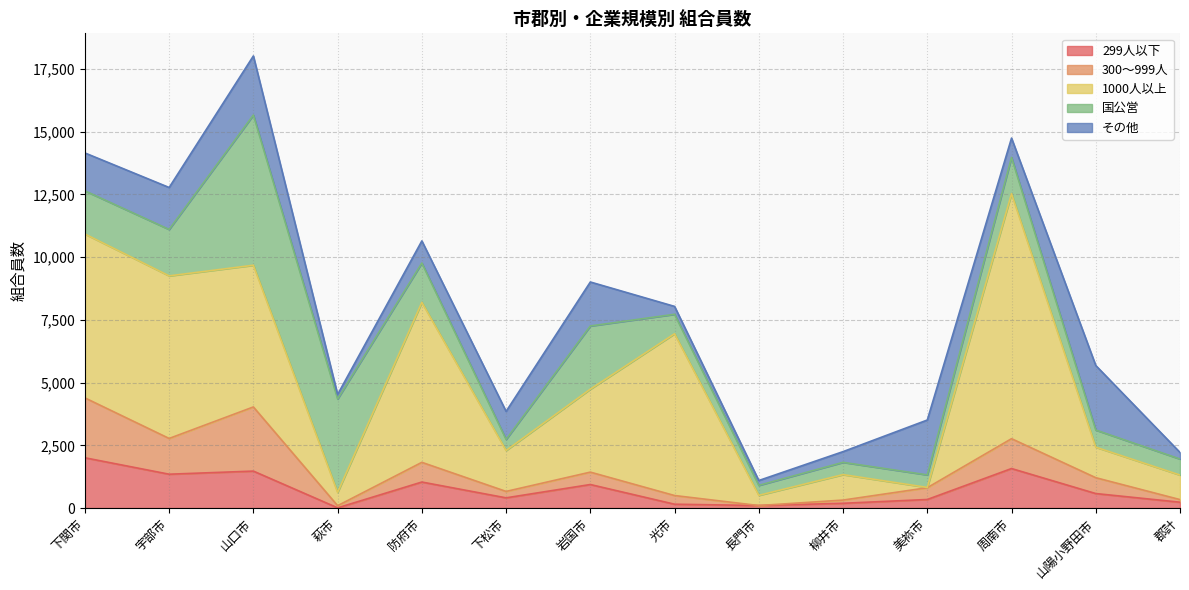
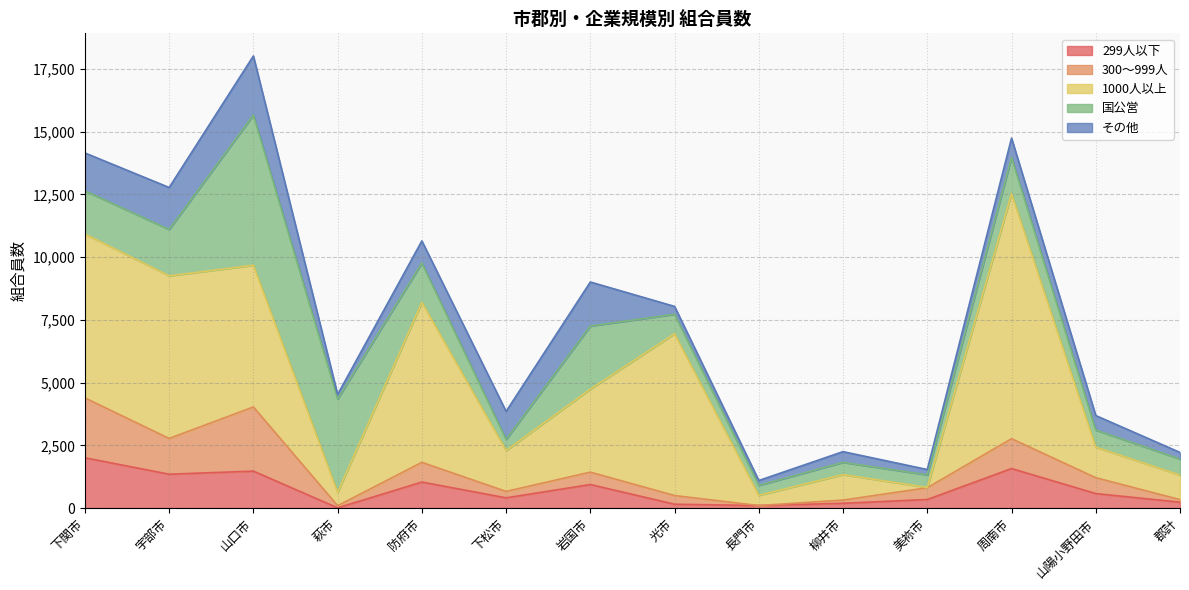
  {
    "1000人以上": {
      "下関市": "6,500",
      "宇部市": "6,500",
      "山口市": "5,600",
      "萩市": "500",
      "防府市": "6,400",
      "下松市": "1,600",
      "岩国市": "3,300",
      "光市": "6,400",
      "長門市": "400",
      "柳井市": "1,000",
      "周南市": "9,800",
      "山陽小野田市": "1,200",
      "郡計": "1,000"
    },
    "国公営": {
      "下関市": "1,700",
      "宇部市": "1,900",
      "山口市": "6,000",
      "萩市": "3,700",
      "防府市": "1,600",
      "下松市": "400",
      "岩国市": "2,500",
      "光市": "800",
      "長門市": "400",
      "柳井市": "500",
      "美祢市": "500",
      "周南市": "1,400",
      "山陽小野田市": "700",
      "郡計": "600"
    },
    "その他": {
      "下関市": "1,500",
      "宇部市": "1,700",
      "山口市": "2,400",
      "萩市": "200",
      "防府市": "900",
      "下松市": "1,100",
      "岩国市": "1,800",
      "光市": "300",
      "長門市": "200",
      "柳井市": "400",
-     "美祢市": "2,200",
+     "美祢市": "200",
      "周南市": "800",
-     "山陽小野田市": "2,600",
+     "山陽小野田市": "600",
      "郡計": "300"
    }
  }
